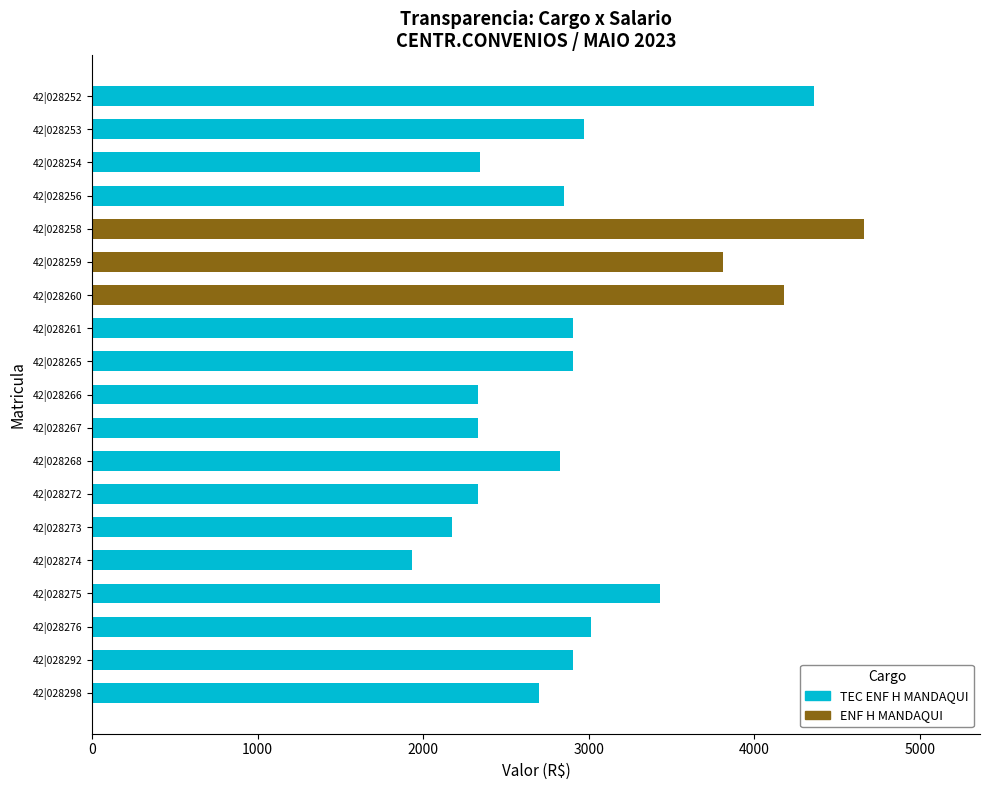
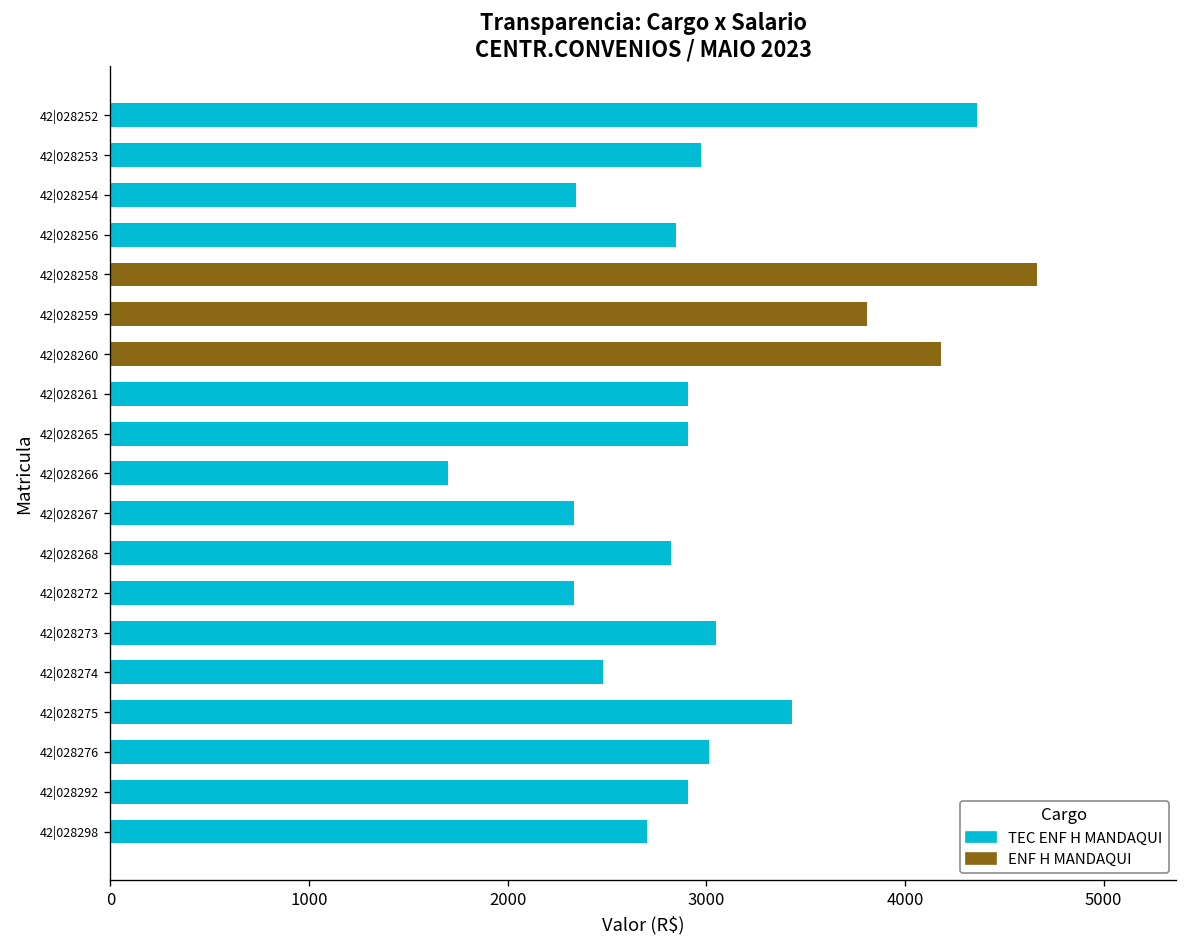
  {
    "42|028252": 4360,
    "42|028253": 2970,
    "42|028254": 2340,
    "42|028256": 2850,
    "42|028258": 4660,
    "42|028259": 3810,
    "42|028260": 4180,
    "42|028261": 2910,
    "42|028265": 2910,
-   "42|028266": 2330,
+   "42|028266": 1700,
    "42|028267": 2330,
    "42|028268": 2820,
    "42|028272": 2330,
-   "42|028273": 2180,
-   "42|028274": 1930,
+   "42|028273": 3050,
+   "42|028274": 2480,
    "42|028275": 3430,
    "42|028276": 3010,
    "42|028292": 2910,
    "42|028298": 2700
  }
